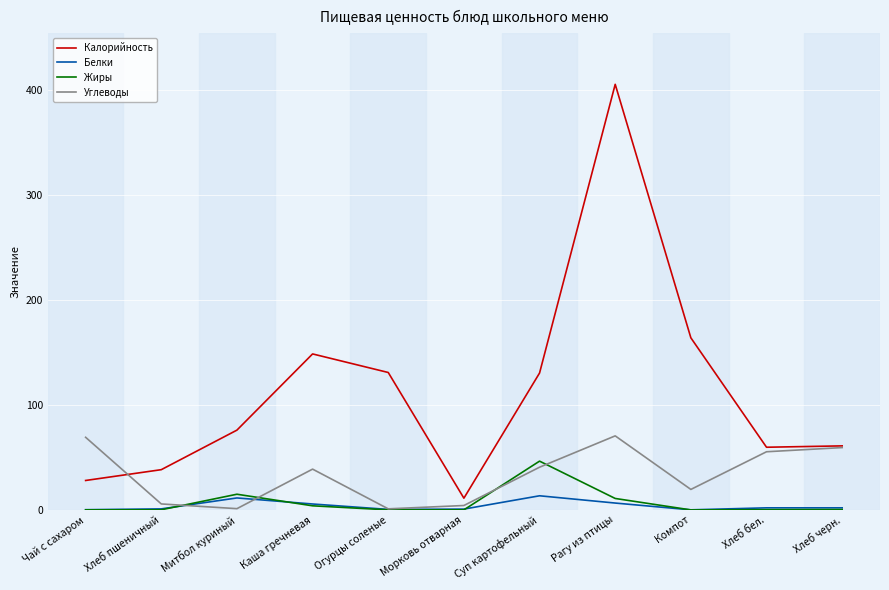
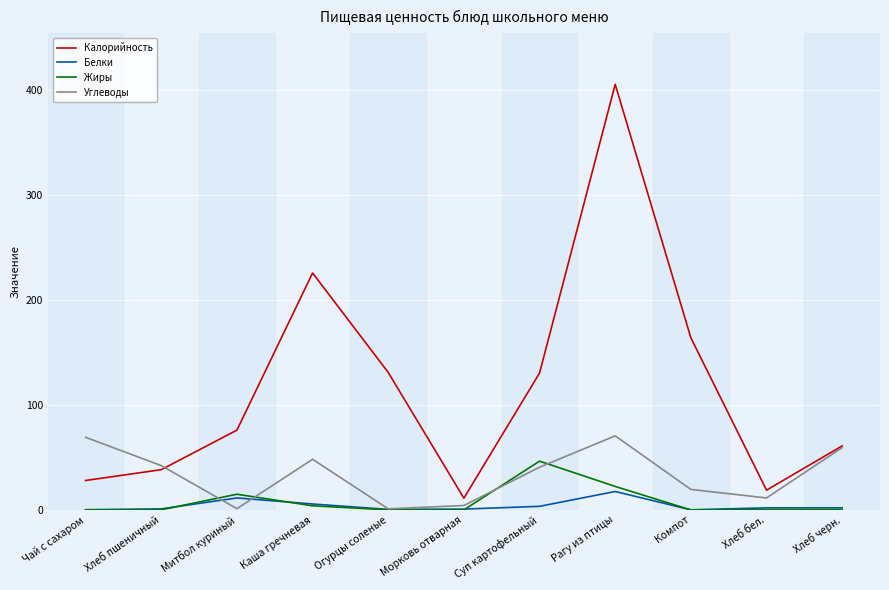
  {
    "Калорийность": {
      "Чай с сахаром": 28,
      "Хлеб пшеничный": 38,
      "Митбол куриный": 76,
-     "Каша гречневая": 149,
+     "Каша гречневая": 226,
      "Огурцы соленые": 131,
      "Морковь отварная": 11,
      "Суп картофельный": 130,
      "Рагу из птицы": 405,
      "Компот": 164,
-     "Хлеб бел.": 60
+     "Хлеб бел.": 19
    },
    "Белки": {
      "Митбол куриный": 11,
-     "Суп картофельный": 13,
-     "Рагу из птицы": 7
+     "Суп картофельный": 3,
+     "Рагу из птицы": 18
    },
    "Жиры": {
      "Митбол куриный": 15,
      "Суп картофельный": 46,
-     "Рагу из птицы": 11
+     "Рагу из птицы": 22
    },
    "Углеводы": {
      "Чай с сахаром": 69,
-     "Хлеб пшеничный": 6,
+     "Хлеб пшеничный": 42,
      "Митбол куриный": 1,
-     "Каша гречневая": 39,
+     "Каша гречневая": 48,
      "Морковь отварная": 4,
      "Суп картофельный": 41,
      "Рагу из птицы": 71,
      "Компот": 20,
-     "Хлеб бел.": 55
+     "Хлеб бел.": 11
    }
  }
